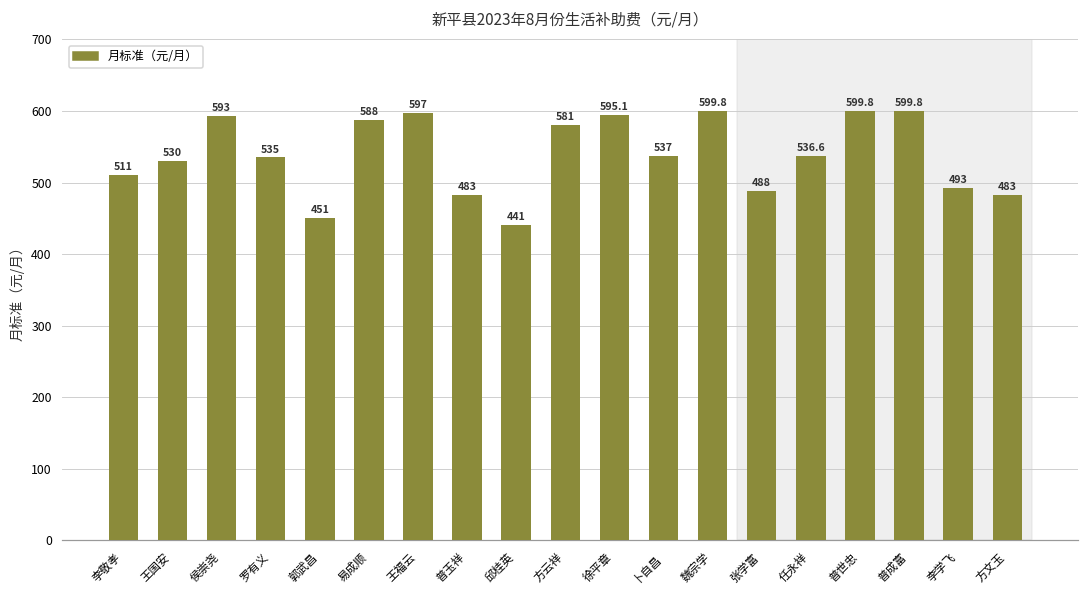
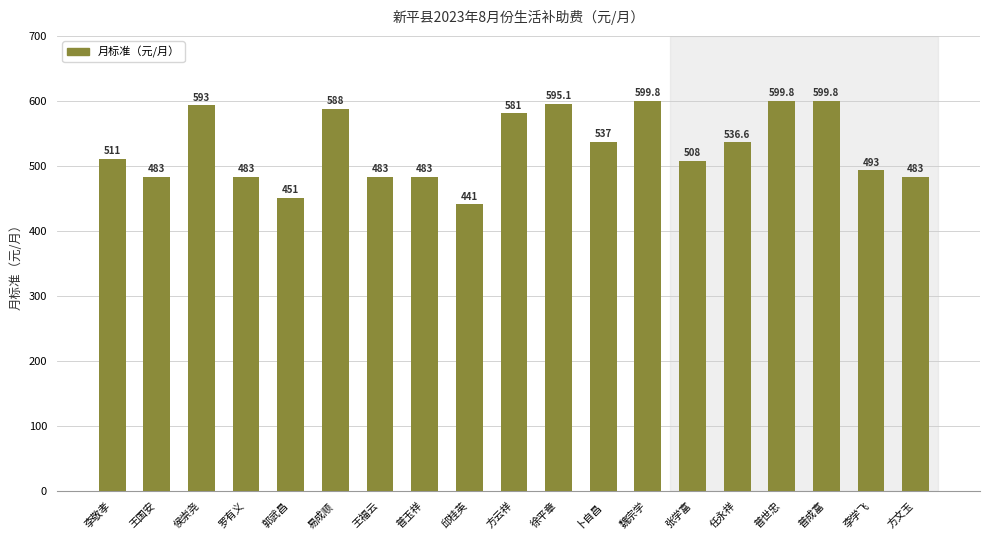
  {
    "李敬孝": 511,
-   "王国安": 530,
+   "王国安": 483,
    "侯崇尧": 593,
-   "罗有义": 535,
+   "罗有义": 483,
    "郭武昌": 451,
    "易成顺": 588,
-   "王福云": 597,
+   "王福云": 483,
    "普玉祥": 483,
    "邱桂英": 441,
    "方云祥": 581,
    "徐平章": 595.1,
    "卜自昌": 537,
    "魏宗学": 599.8,
-   "张学富": 488,
+   "张学富": 508,
    "任永祥": 536.6,
    "普世忠": 599.8,
    "普成富": 599.8,
    "李学飞": 493,
    "方文玉": 483
  }
